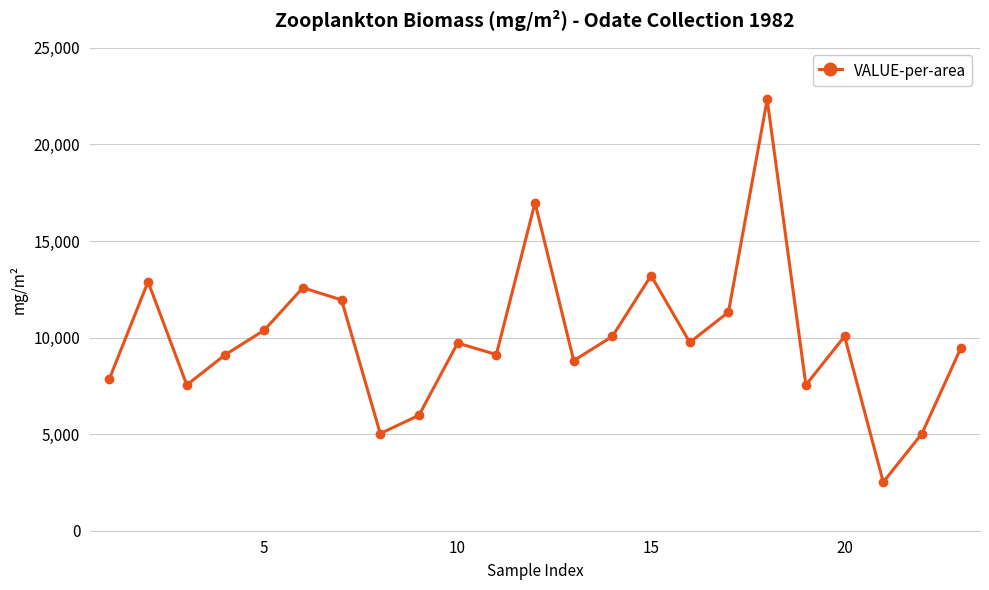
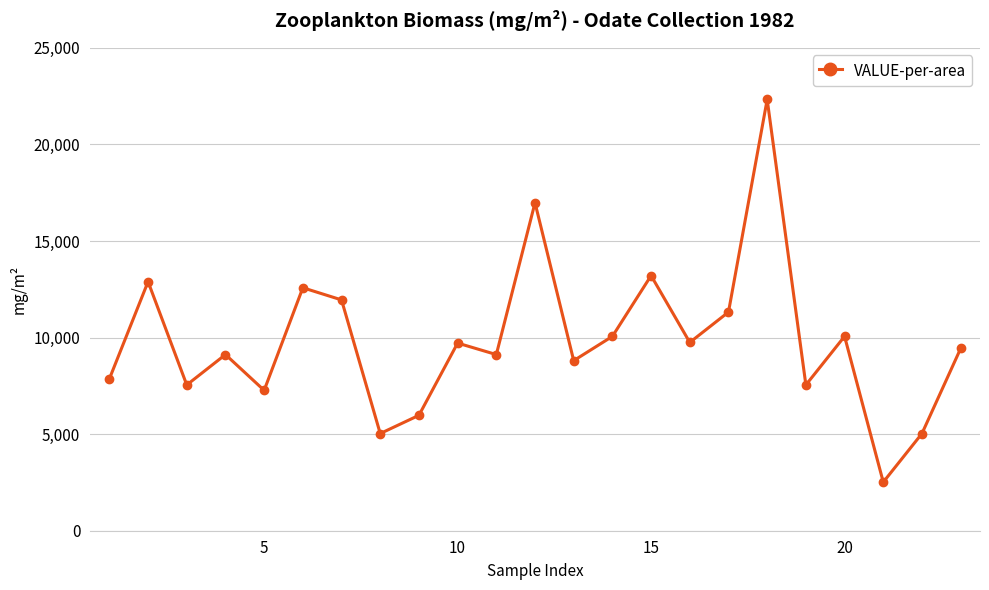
  {
-   "5": "10,400",
+   "5": "7,300",
    "10": "9,700",
    "15": "13,200",
    "20": "10,100"
  }
